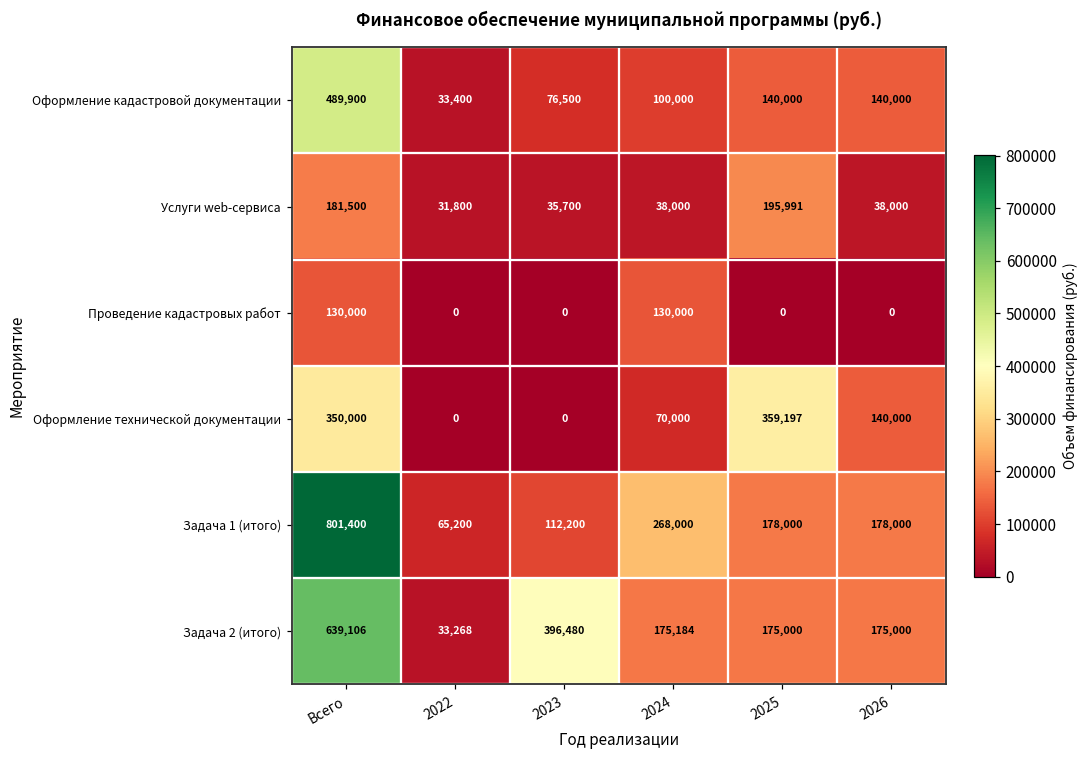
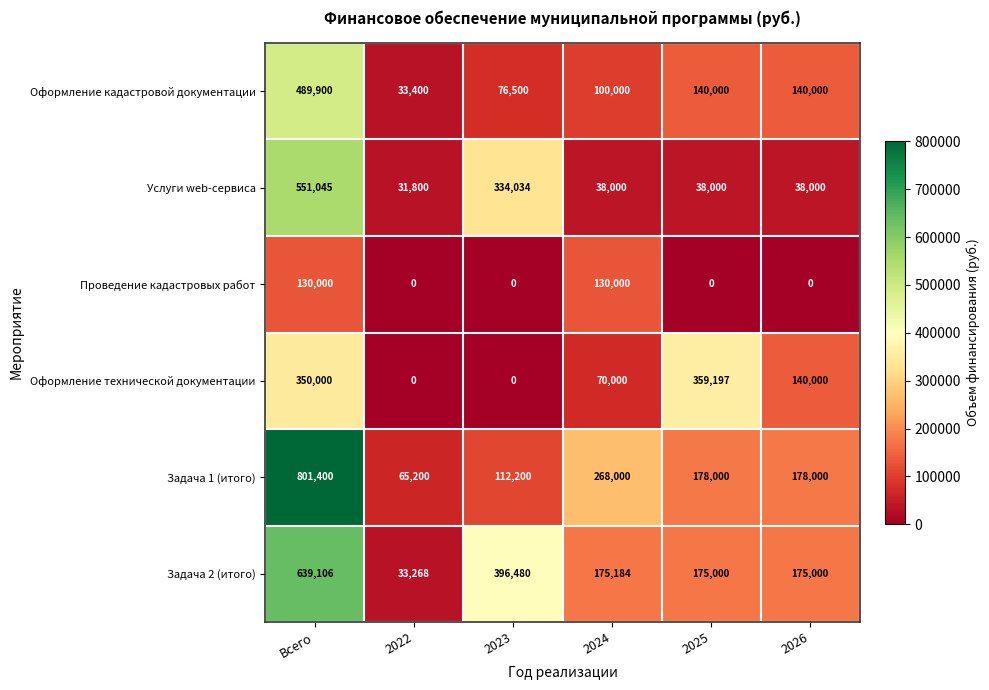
  {
    "Оформление кадастровой документации": {
      "Всего": "489,900",
      "2022": "33,400",
      "2023": "76,500",
      "2024": "100,000",
      "2025": "140,000",
      "2026": "140,000"
    },
    "Услуги web-сервиса": {
-     "Всего": "181,500",
+     "Всего": "551,045",
      "2022": "31,800",
-     "2023": "35,700",
+     "2023": "334,034",
      "2024": "38,000",
-     "2025": "195,991",
+     "2025": "38,000",
      "2026": "38,000"
    },
    "Проведение кадастровых работ": {
      "Всего": "130,000",
      "2022": "0",
      "2023": "0",
      "2024": "130,000",
      "2025": "0",
      "2026": "0"
    },
    "Оформление технической документации": {
      "Всего": "350,000",
      "2022": "0",
      "2023": "0",
      "2024": "70,000",
      "2025": "359,197",
      "2026": "140,000"
    },
    "Задача 1 (итого)": {
      "Всего": "801,400",
      "2022": "65,200",
      "2023": "112,200",
      "2024": "268,000",
      "2025": "178,000",
      "2026": "178,000"
    },
    "Задача 2 (итого)": {
      "Всего": "639,106",
      "2022": "33,268",
      "2023": "396,480",
      "2024": "175,184",
      "2025": "175,000",
      "2026": "175,000"
    }
  }
